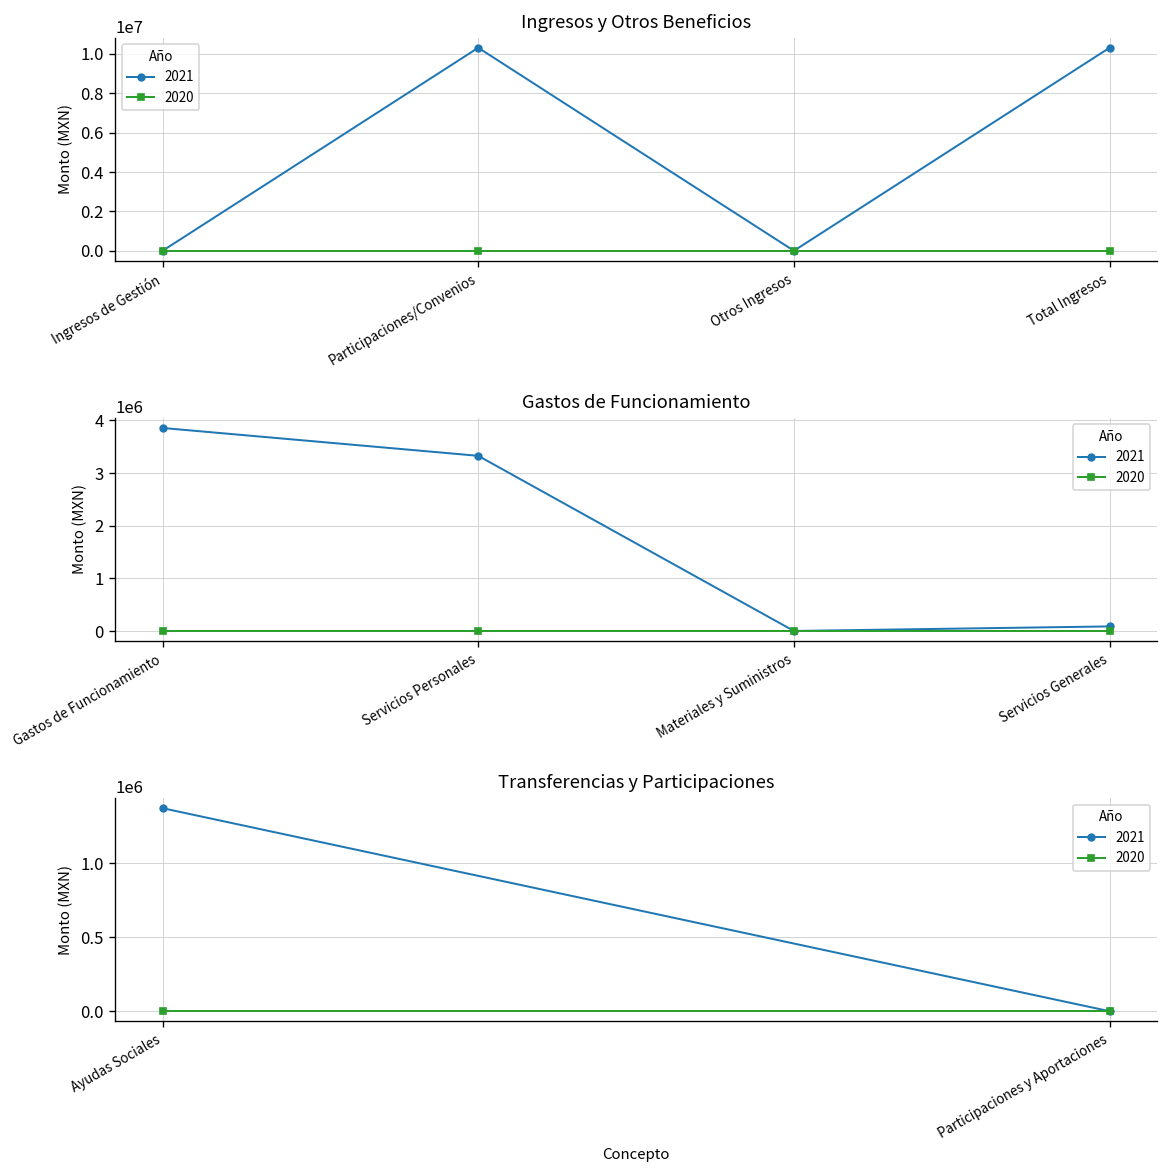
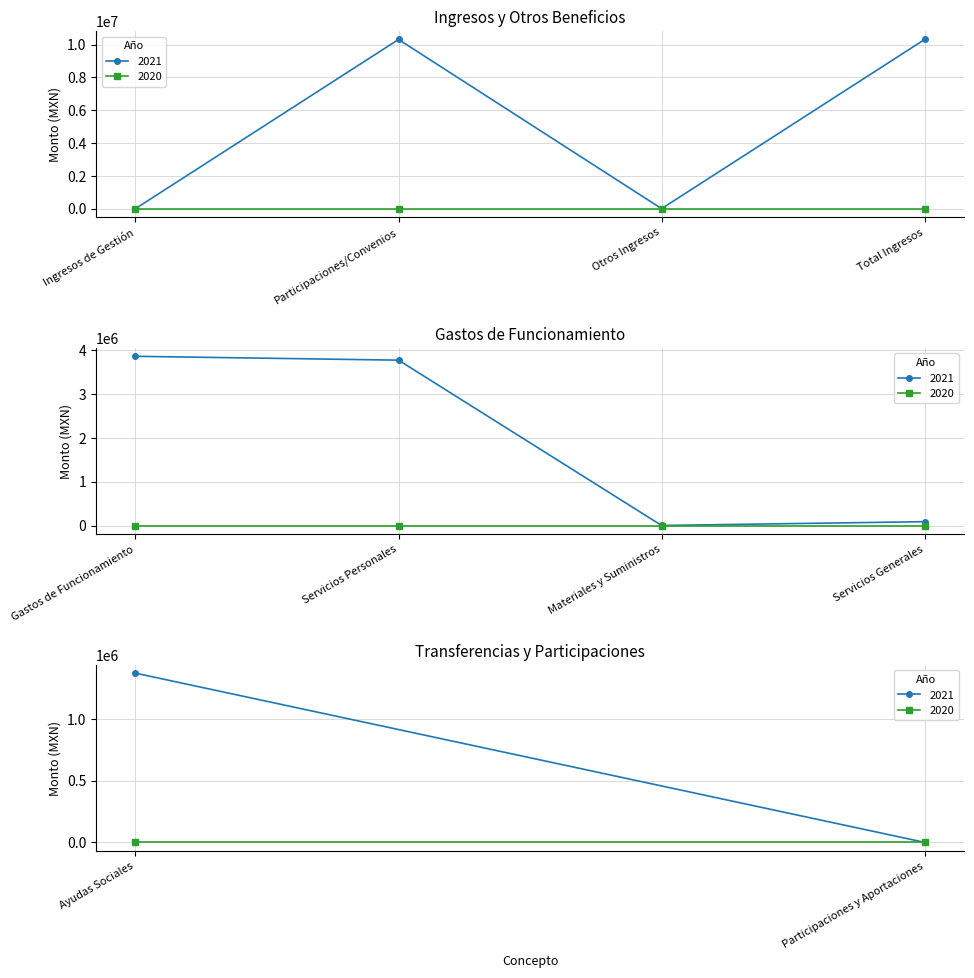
  {
    "Ingresos y Otros Beneficios": {
      "2021": {
        "Participaciones/Convenios": 10300000,
        "Total Ingresos": 10300000
      },
      "2020": {
        "Participaciones/Convenios": 0,
        "Total Ingresos": 0
      }
    },
    "Gastos de Funcionamiento": {
      "2021": {
        "Gastos de Funcionamiento": 3900000,
-       "Servicios Personales": 3300000,
+       "Servicios Personales": 3800000,
        "Servicios Generales": 100000
      },
      "2020": {
        "Gastos de Funcionamiento": 0,
        "Servicios Personales": 0,
        "Servicios Generales": 0
      }
    },
    "Transferencias y Participaciones": {
      "2021": {
        "Ayudas Sociales": 1370000
      },
      "2020": {
        "Ayudas Sociales": 0
      }
    }
  }
